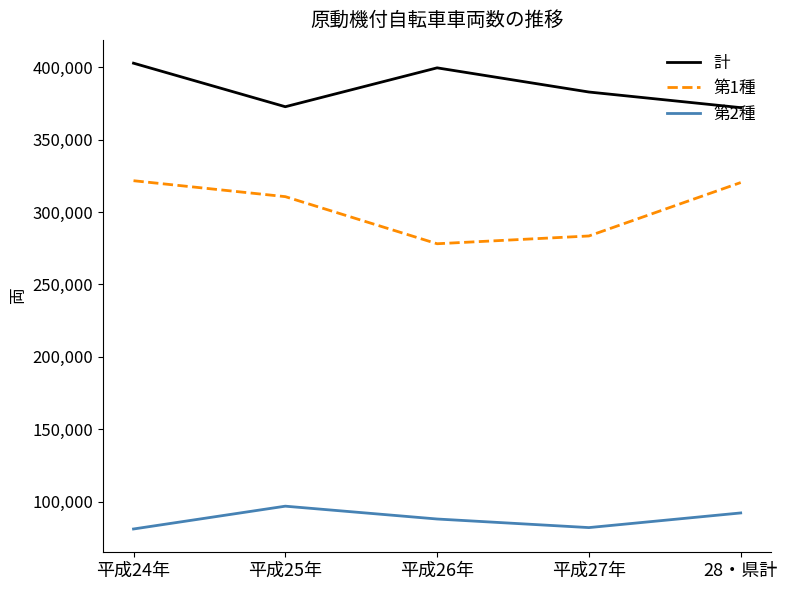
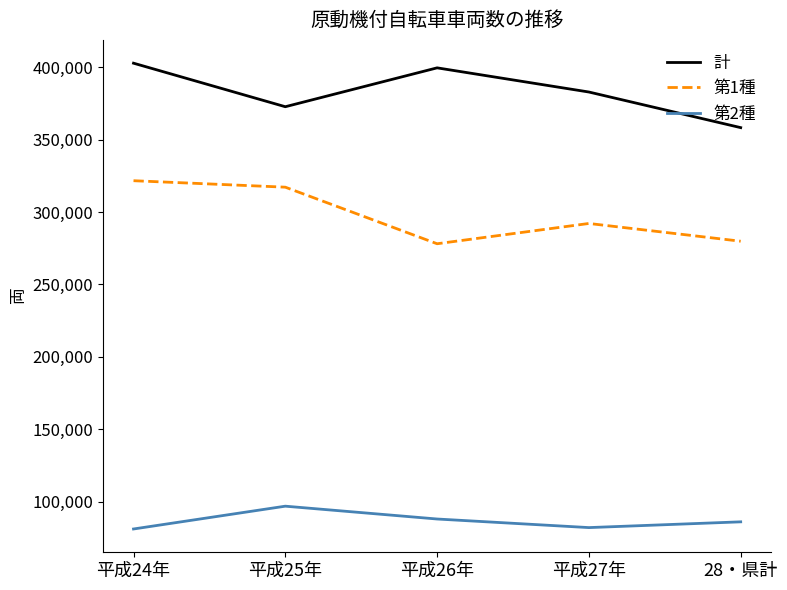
  {
    "計": {
      "平成24年": "403,000",
      "平成25年": "373,000",
      "平成26年": "400,000",
      "平成27年": "383,000",
-     "28・県計": "372,000"
+     "28・県計": "358,000"
    },
    "第1種": {
      "平成24年": "322,000",
-     "平成25年": "311,000",
+     "平成25年": "317,000",
      "平成26年": "278,000",
-     "平成27年": "283,000",
-     "28・県計": "320,000"
+     "平成27年": "292,000",
+     "28・県計": "280,000"
    },
    "第2種": {
      "平成24年": "81,000",
      "平成25年": "97,000",
      "平成26年": "88,000",
      "平成27年": "82,000",
-     "28・県計": "92,000"
+     "28・県計": "86,000"
    }
  }
